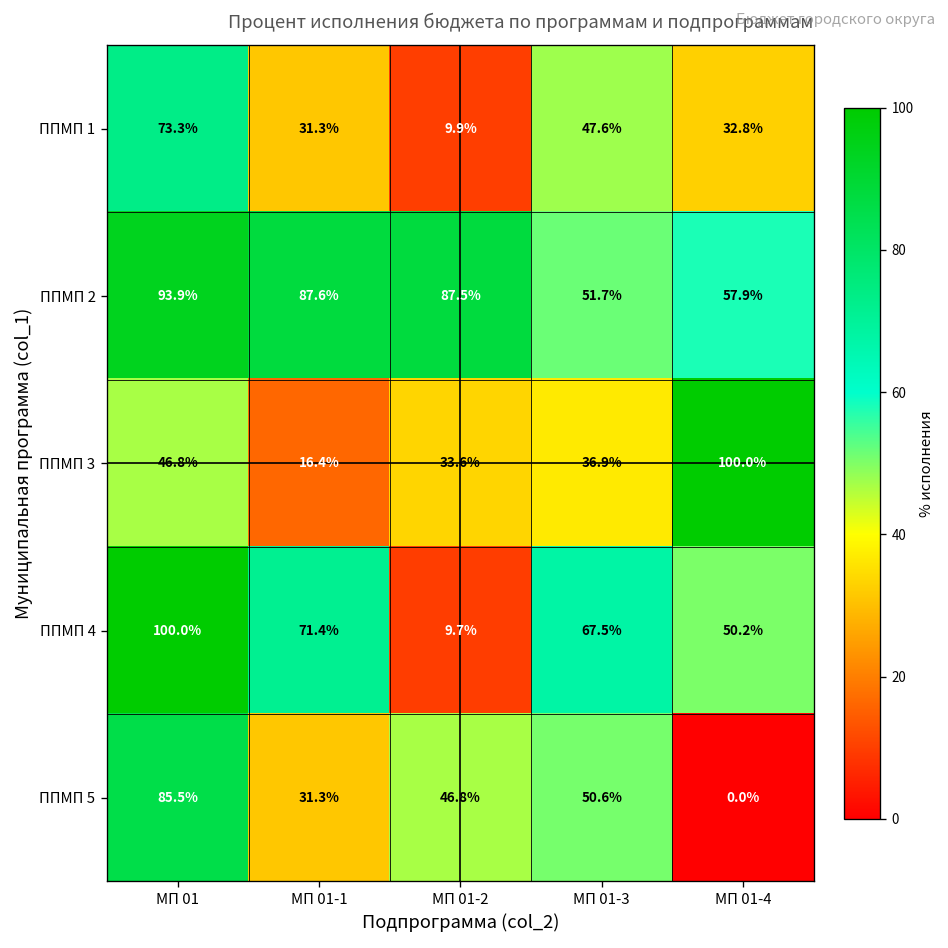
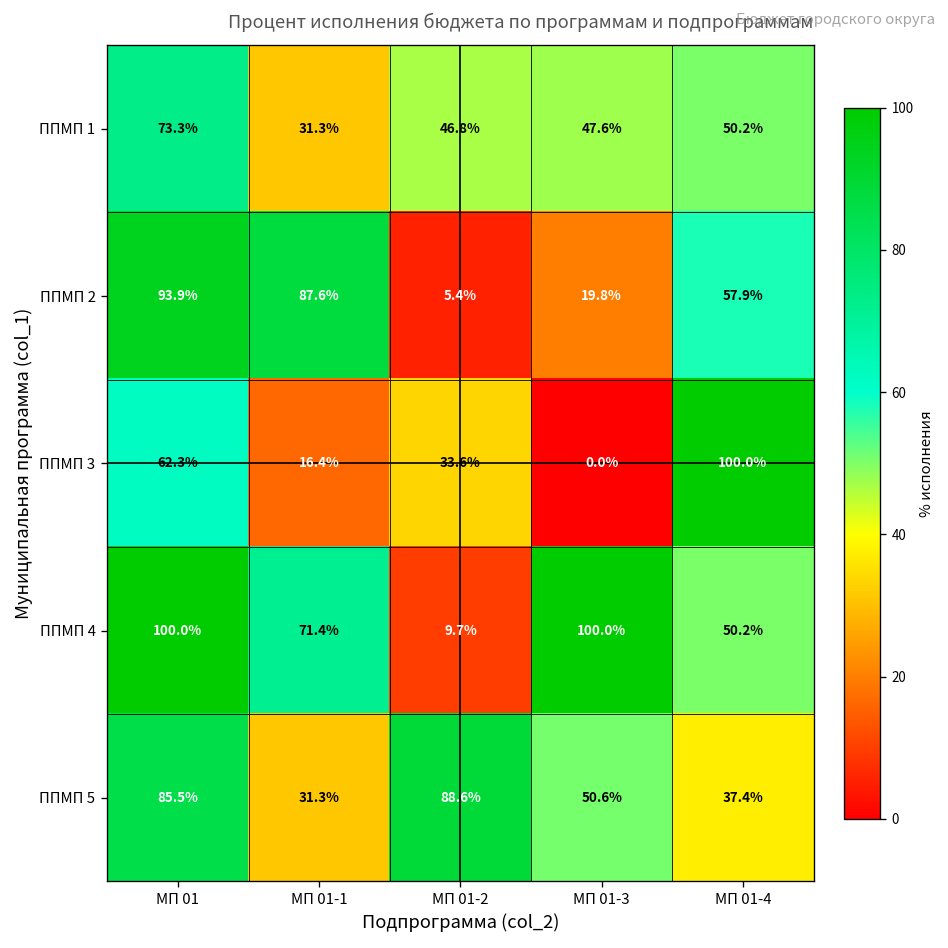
  {
    "ППМП 1": {
      "МП 01": "73.3%",
      "МП 01-1": "31.3%",
-     "МП 01-2": "9.9%",
+     "МП 01-2": "46.8%",
      "МП 01-3": "47.6%",
-     "МП 01-4": "32.8%"
+     "МП 01-4": "50.2%"
    },
    "ППМП 2": {
      "МП 01": "93.9%",
      "МП 01-1": "87.6%",
-     "МП 01-2": "87.5%",
-     "МП 01-3": "51.7%",
+     "МП 01-2": "5.4%",
+     "МП 01-3": "19.8%",
      "МП 01-4": "57.9%"
    },
    "ППМП 3": {
-     "МП 01": "46.8%",
+     "МП 01": "62.3%",
      "МП 01-1": "16.4%",
      "МП 01-2": "33.6%",
-     "МП 01-3": "36.9%",
+     "МП 01-3": "0.0%",
      "МП 01-4": "100.0%"
    },
    "ППМП 4": {
      "МП 01": "100.0%",
      "МП 01-1": "71.4%",
      "МП 01-2": "9.7%",
-     "МП 01-3": "67.5%",
+     "МП 01-3": "100.0%",
      "МП 01-4": "50.2%"
    },
    "ППМП 5": {
      "МП 01": "85.5%",
      "МП 01-1": "31.3%",
-     "МП 01-2": "46.8%",
+     "МП 01-2": "88.6%",
      "МП 01-3": "50.6%",
-     "МП 01-4": "0.0%"
+     "МП 01-4": "37.4%"
    }
  }
